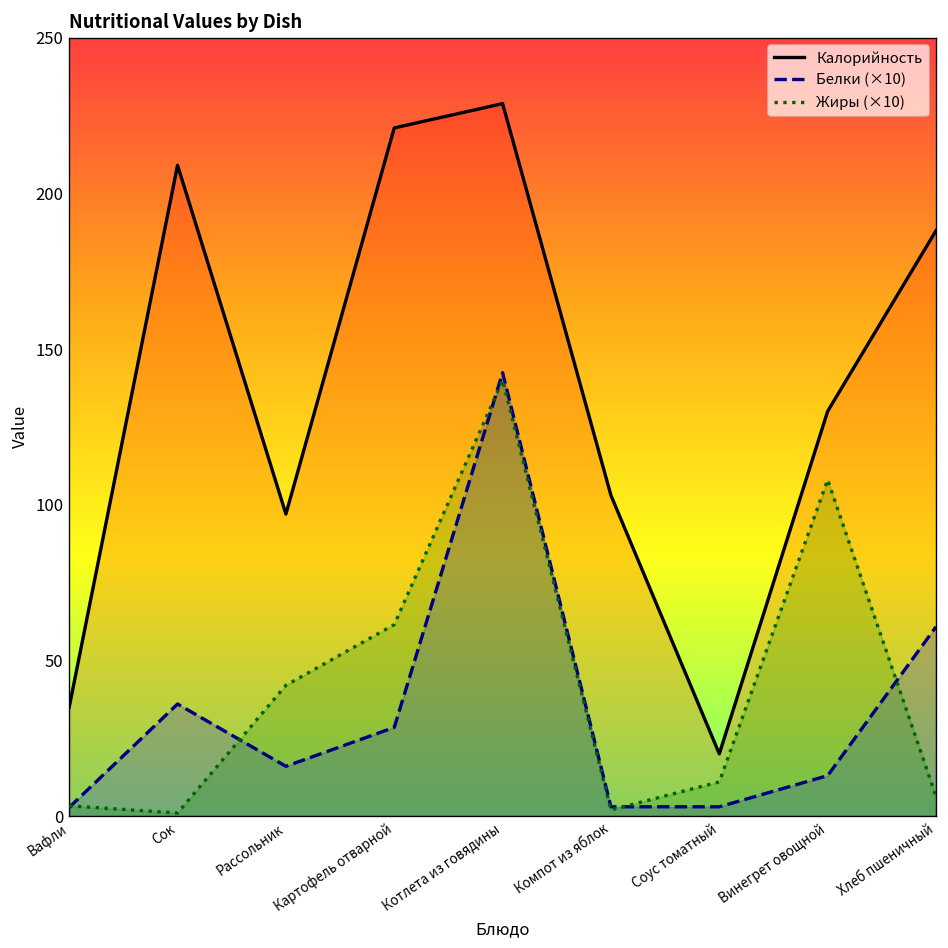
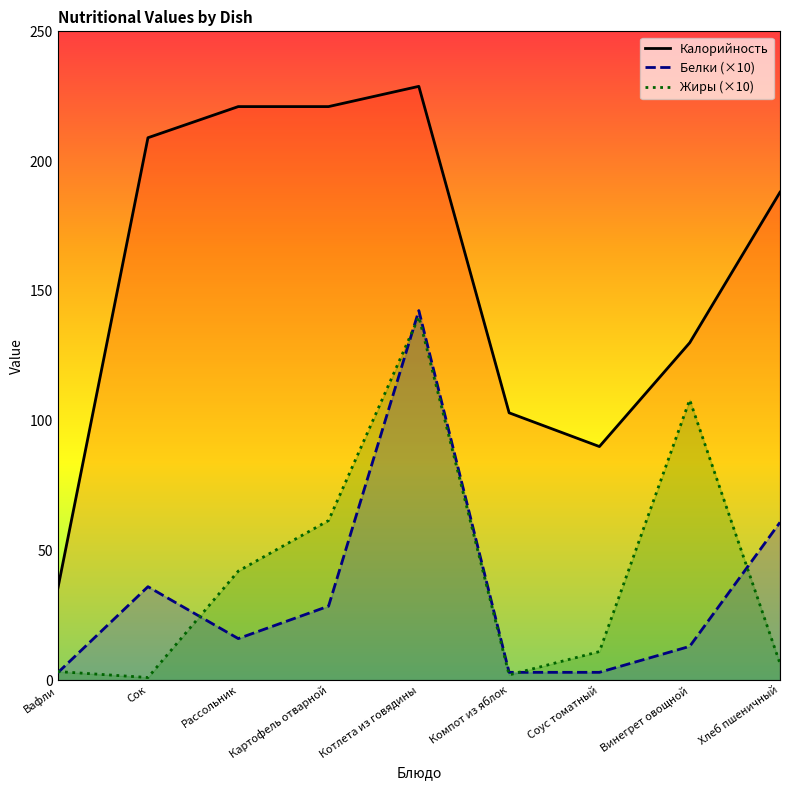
  {
    "Калорийность": {
      "Вафли": 35,
      "Сок": 209,
-     "Рассольник": 97,
+     "Рассольник": 221,
      "Картофель отварной": 221,
      "Котлета из говядины": 229,
      "Компот из яблок": 103,
-     "Соус томатный": 20,
+     "Соус томатный": 90,
      "Винегрет овощной": 130,
      "Хлеб пшеничный": 188
    },
    "Белки (×10)": {
      "Сок": 36,
      "Рассольник": 16,
      "Картофель отварной": 29,
      "Котлета из говядины": 142,
      "Компот из яблок": 3,
      "Соус томатный": 3,
      "Винегрет овощной": 13,
      "Хлеб пшеничный": 61
    },
    "Жиры (×10)": {
      "Сок": 1,
      "Рассольник": 42,
      "Картофель отварной": 62,
      "Котлета из говядины": 140,
      "Компот из яблок": 2,
      "Соус томатный": 11,
      "Винегрет овощной": 108,
      "Хлеб пшеничный": 6
    }
  }
